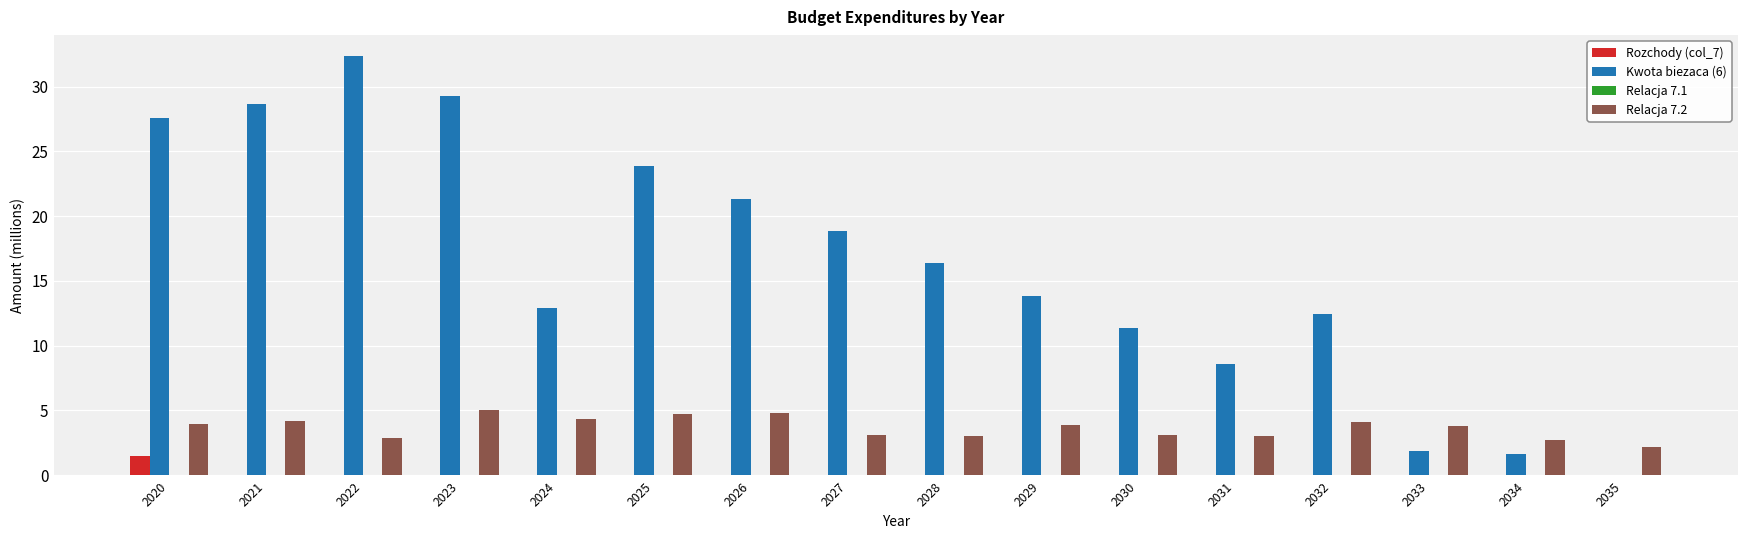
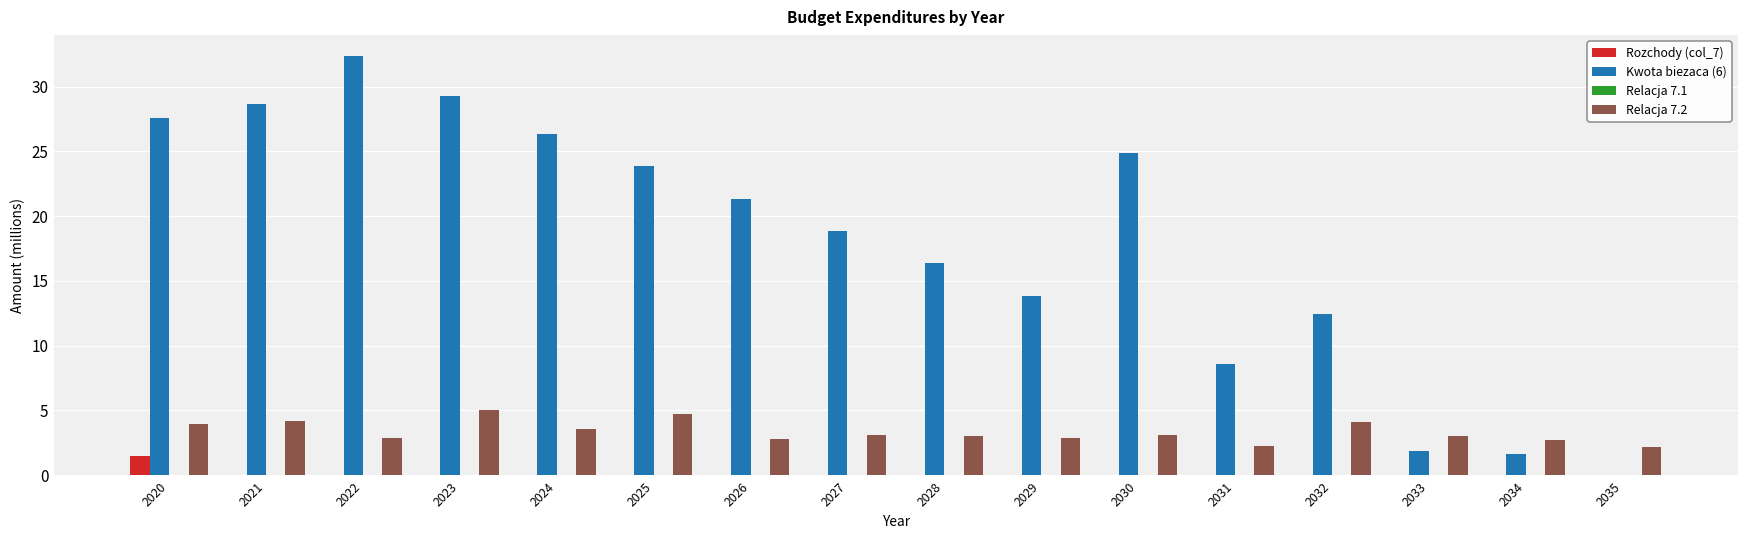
  {
    "Rozchody (col_7)": {
      "2020": 1.5,
      "2021": 0.0,
      "2022": 0.0,
      "2023": 0.0,
      "2024": 0.0,
      "2025": 0.0,
      "2026": 0.0,
      "2027": 0.0,
      "2028": 0.0,
      "2029": 0.0,
      "2030": 0.0,
      "2031": 0.0,
      "2032": 0.0,
      "2033": 0.0,
      "2034": 0.0,
      "2035": 0.0
    },
    "Kwota biezaca (6)": {
      "2020": 27.6,
      "2021": 28.7,
      "2022": 32.3,
      "2023": 29.3,
-     "2024": 12.9,
+     "2024": 26.3,
      "2025": 23.9,
      "2026": 21.4,
      "2027": 18.9,
      "2028": 16.4,
      "2029": 13.9,
-     "2030": 11.4,
+     "2030": 24.9,
      "2031": 8.6,
      "2032": 12.4,
      "2033": 1.9,
      "2034": 1.7,
      "2035": 0.0
    },
    "Relacja 7.1": {
      "2021": 0.0,
      "2022": 0.0,
      "2023": 0.0,
      "2024": 0.0,
      "2025": 0.0,
      "2026": 0.0,
      "2027": 0.0,
      "2028": 0.0,
      "2029": 0.0,
      "2030": 0.0,
      "2031": 0.0,
      "2032": 0.0,
      "2033": 0.0,
      "2034": 0.0,
      "2035": 0.0
    },
    "Relacja 7.2": {
      "2020": 4.0,
      "2021": 4.2,
      "2022": 2.8,
      "2023": 5.1,
-     "2024": 4.3,
+     "2024": 3.5,
      "2025": 4.8,
-     "2026": 4.8,
+     "2026": 2.8,
      "2027": 3.1,
      "2028": 3.0,
-     "2029": 3.9,
+     "2029": 2.9,
      "2030": 3.1,
-     "2031": 3.0,
+     "2031": 2.3,
      "2032": 4.1,
-     "2033": 3.8,
+     "2033": 3.0,
      "2034": 2.7,
      "2035": 2.2
    }
  }
